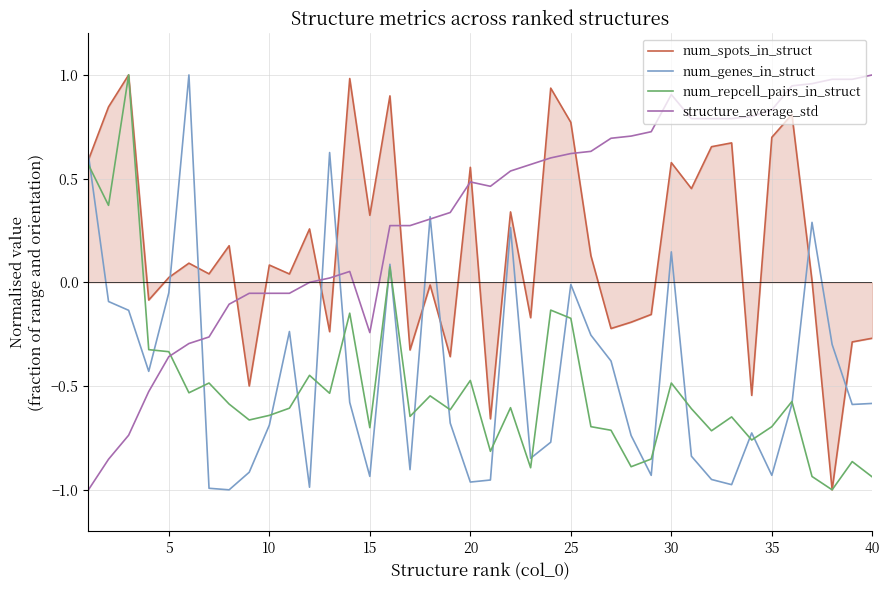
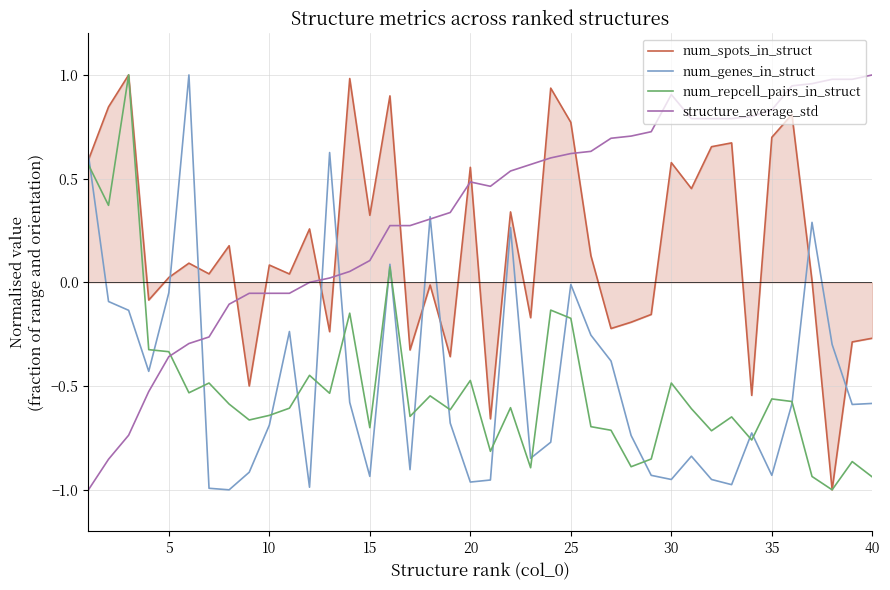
  {
    "num_genes_in_struct": {
      "5": -0.05,
      "10": -0.69,
      "15": -0.94,
      "20": -0.96,
      "25": -0.01,
-     "30": 0.15,
+     "30": -0.95,
      "35": -0.93,
      "40": -0.58
    },
    "num_repcell_pairs_in_struct": {
      "5": -0.33,
      "10": -0.64,
      "15": -0.70,
      "20": -0.47,
      "25": -0.17,
      "30": -0.49,
-     "35": -0.70,
+     "35": -0.56,
      "40": -0.94
    },
    "structure_average_std": {
      "5": -0.36,
      "10": -0.05,
-     "15": -0.24,
+     "15": 0.11,
      "20": 0.48,
      "25": 0.62,
      "40": 1.00
    }
  }
